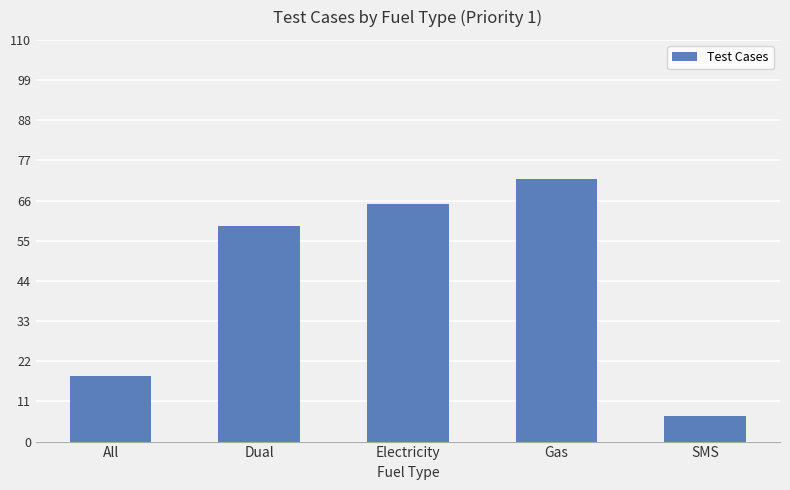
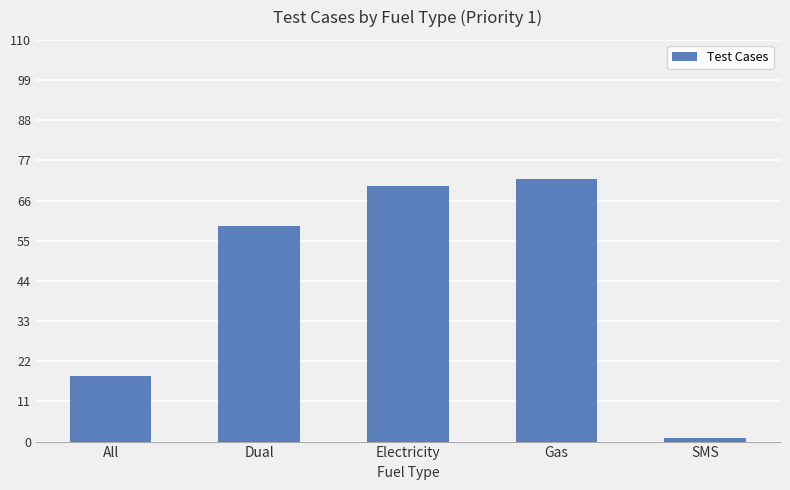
  {
    "All": 18,
    "Dual": 59,
-   "Electricity": 65,
+   "Electricity": 70,
    "Gas": 72,
-   "SMS": 7
+   "SMS": 1
  }
